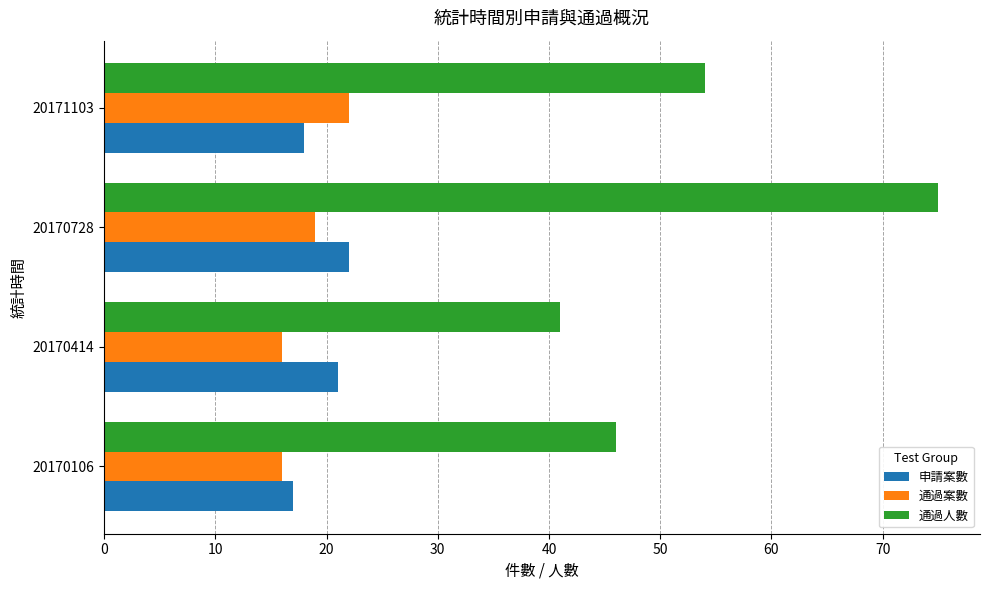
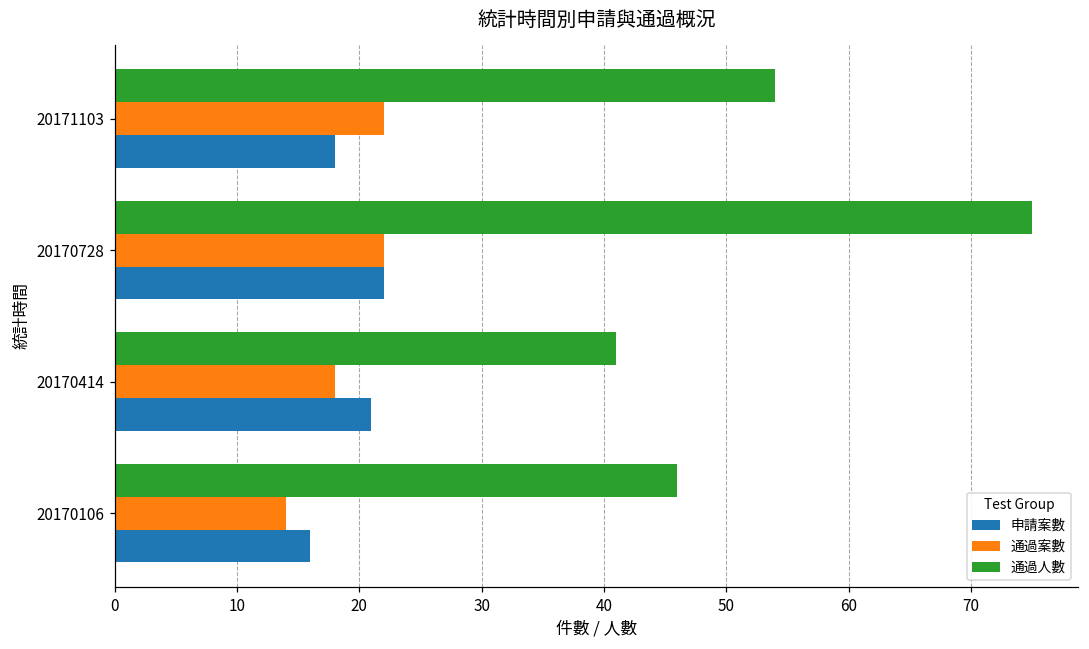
  {
    "申請案數": {
      "20171103": 18,
      "20170728": 22,
      "20170414": 21,
-     "20170106": 17
+     "20170106": 16
    },
    "通過案數": {
      "20171103": 22,
-     "20170728": 19,
-     "20170414": 16,
-     "20170106": 16
+     "20170728": 22,
+     "20170414": 18,
+     "20170106": 14
    },
    "通過人數": {
      "20171103": 54,
      "20170728": 75,
      "20170414": 41,
      "20170106": 46
    }
  }
